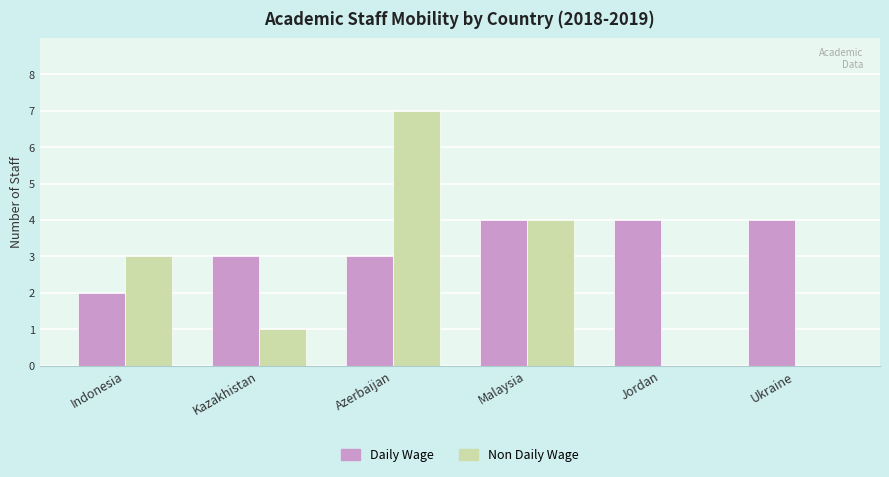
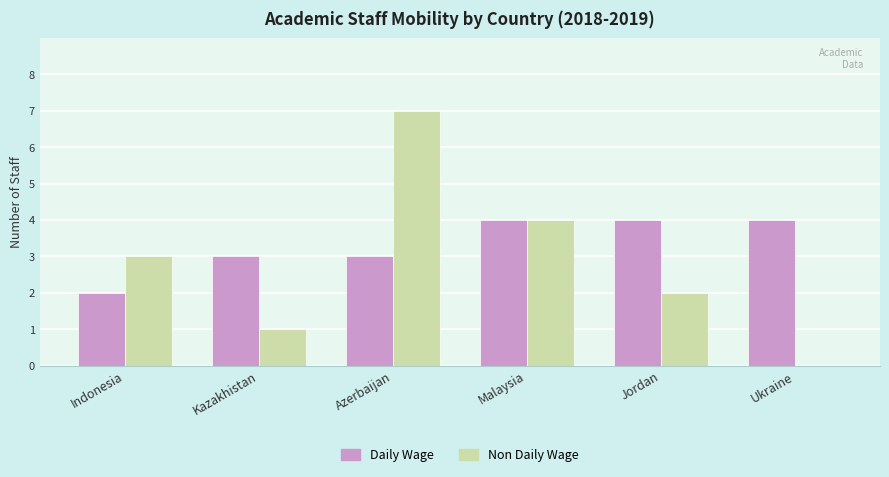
  {
    "Daily Wage": {
      "Indonesia": 2,
      "Kazakhistan": 3,
      "Azerbaijan": 3,
      "Malaysia": 4,
      "Jordan": 4,
      "Ukraine": 4
    },
    "Non Daily Wage": {
      "Indonesia": 3,
      "Kazakhistan": 1,
      "Azerbaijan": 7,
      "Malaysia": 4,
-     "Jordan": 0,
+     "Jordan": 2,
      "Ukraine": 0
    }
  }
